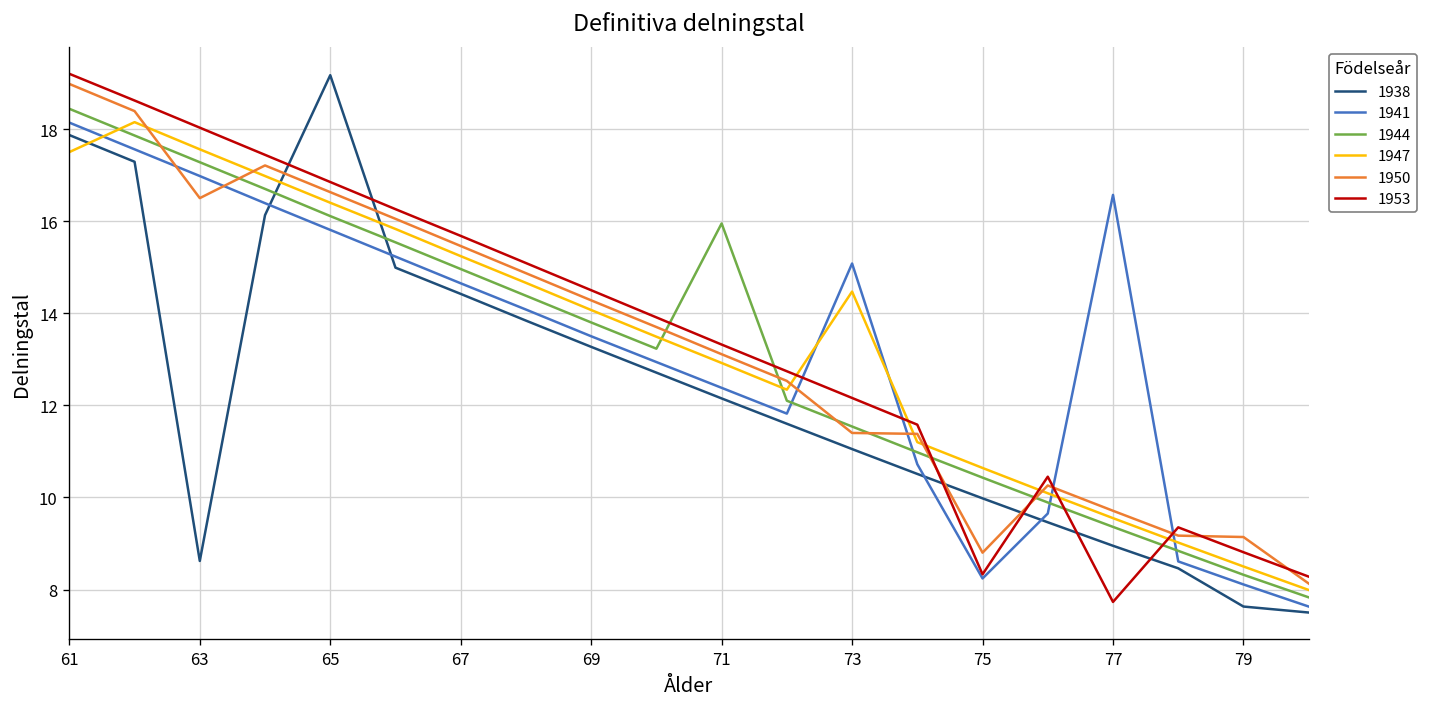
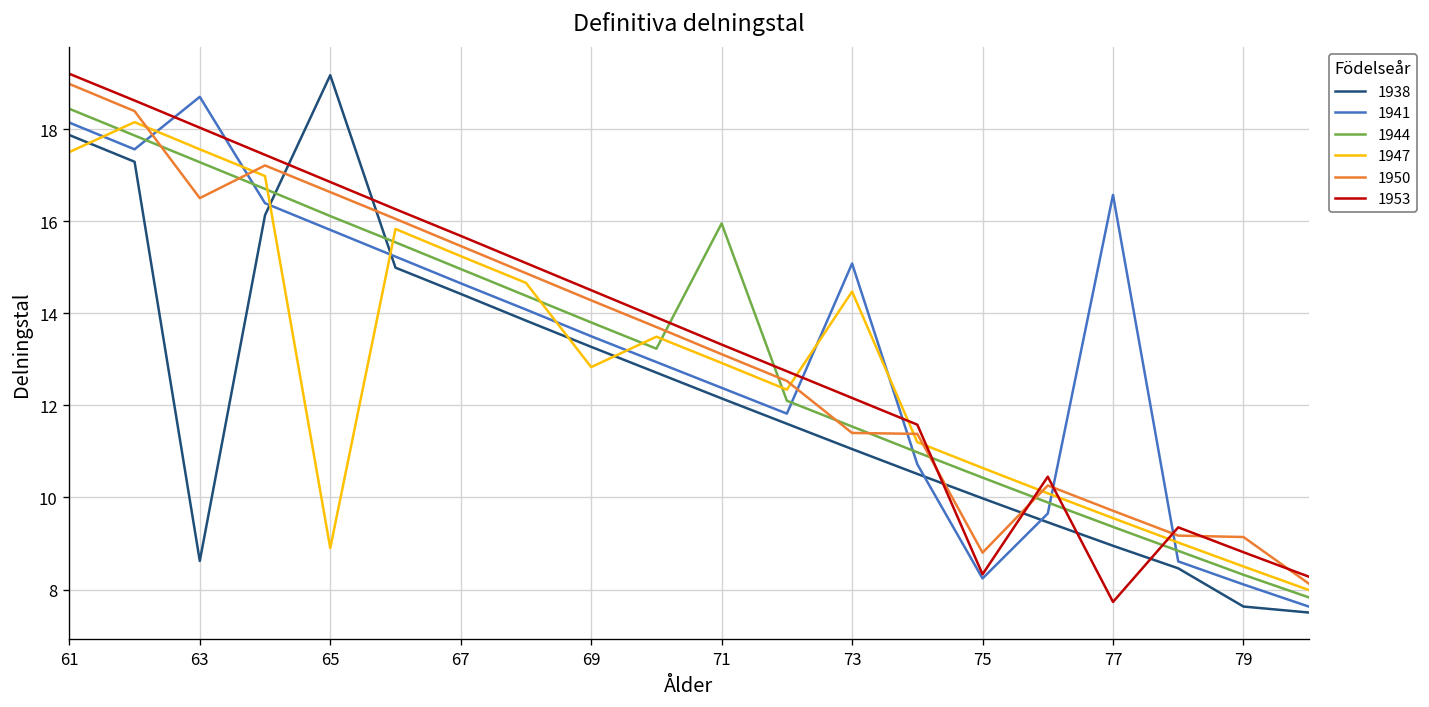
  {
    "1938": {
      "61": 17.9,
      "63": 8.6,
      "65": 19.2,
      "67": 14.4,
      "69": 13.3,
      "71": 12.2,
      "73": 11.1,
      "75": 10.0,
      "77": 9.0,
      "79": 7.6
    },
    "1941": {
      "61": 18.1,
-     "63": 17.0,
+     "63": 18.7,
      "65": 15.8,
      "67": 14.7,
      "69": 13.5,
      "71": 12.4,
      "73": 15.1,
      "75": 8.2,
      "77": 16.6,
      "79": 8.1
    },
    "1944": {
      "61": 18.4,
      "63": 17.3,
      "65": 16.1,
      "67": 15.0,
      "69": 13.8,
      "71": 16.0,
      "73": 11.5,
      "75": 10.4,
      "77": 9.4,
      "79": 8.3
    },
    "1947": {
      "61": 17.5,
      "63": 17.6,
-     "65": 16.4,
+     "65": 8.9,
      "67": 15.2,
-     "69": 14.1,
+     "69": 12.8,
      "71": 12.9,
      "73": 14.5,
      "75": 10.6,
      "77": 9.6,
      "79": 8.5
    },
    "1950": {
      "61": 19.0,
      "63": 16.5,
      "65": 16.6,
      "67": 15.5,
      "69": 14.3,
      "71": 13.1,
      "73": 11.4,
      "75": 8.8,
      "77": 9.7,
      "79": 9.1
    },
    "1953": {
      "61": 19.2,
      "63": 18.0,
      "65": 16.9,
      "67": 15.7,
      "69": 14.5,
      "71": 13.3,
      "73": 12.2,
      "75": 8.3,
      "77": 7.7,
      "79": 8.8
    }
  }
